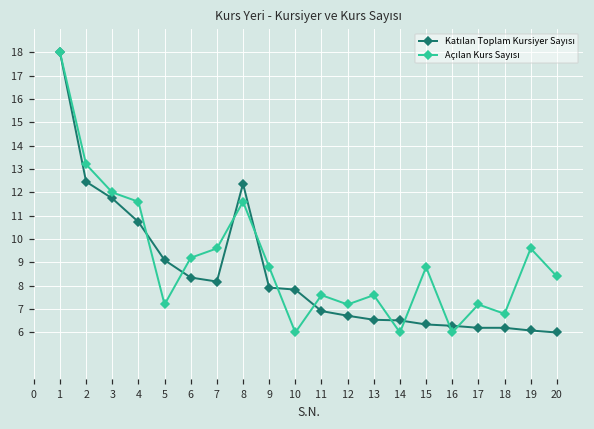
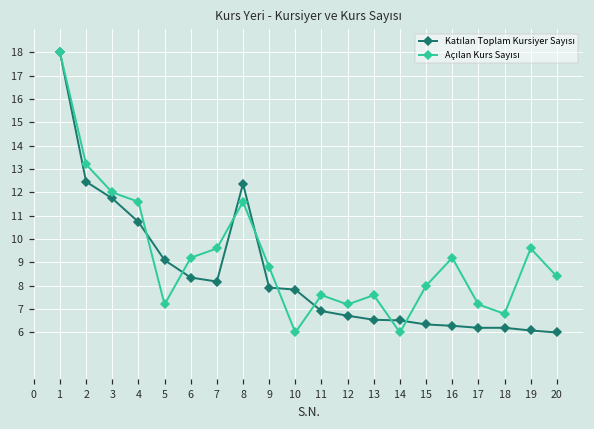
  {
    "Katılan Toplam Kursiyer Sayısı": {
      "2": 12.5,
      "3": 11.7,
      "4": 10.7,
      "5": 9.1,
      "6": 8.4,
      "7": 8.2,
      "8": 12.4,
      "9": 7.9,
      "10": 7.8,
      "11": 6.9,
      "12": 6.7,
      "13": 6.5,
      "14": 6.5,
      "15": 6.3,
      "16": 6.3,
      "17": 6.2,
      "18": 6.2,
      "19": 6.1,
      "20": 6.0
    },
    "Açılan Kurs Sayısı": {
      "2": 13.2,
      "3": 12.0,
      "4": 11.6,
      "5": 7.2,
      "6": 9.2,
      "7": 9.6,
      "8": 11.6,
      "9": 8.8,
      "10": 6.0,
      "11": 7.6,
      "12": 7.2,
      "13": 7.6,
      "14": 6.0,
-     "15": 8.8,
-     "16": 6.0,
+     "15": 8.0,
+     "16": 9.2,
      "17": 7.2,
      "18": 6.8,
      "19": 9.6,
      "20": 8.4
    }
  }
